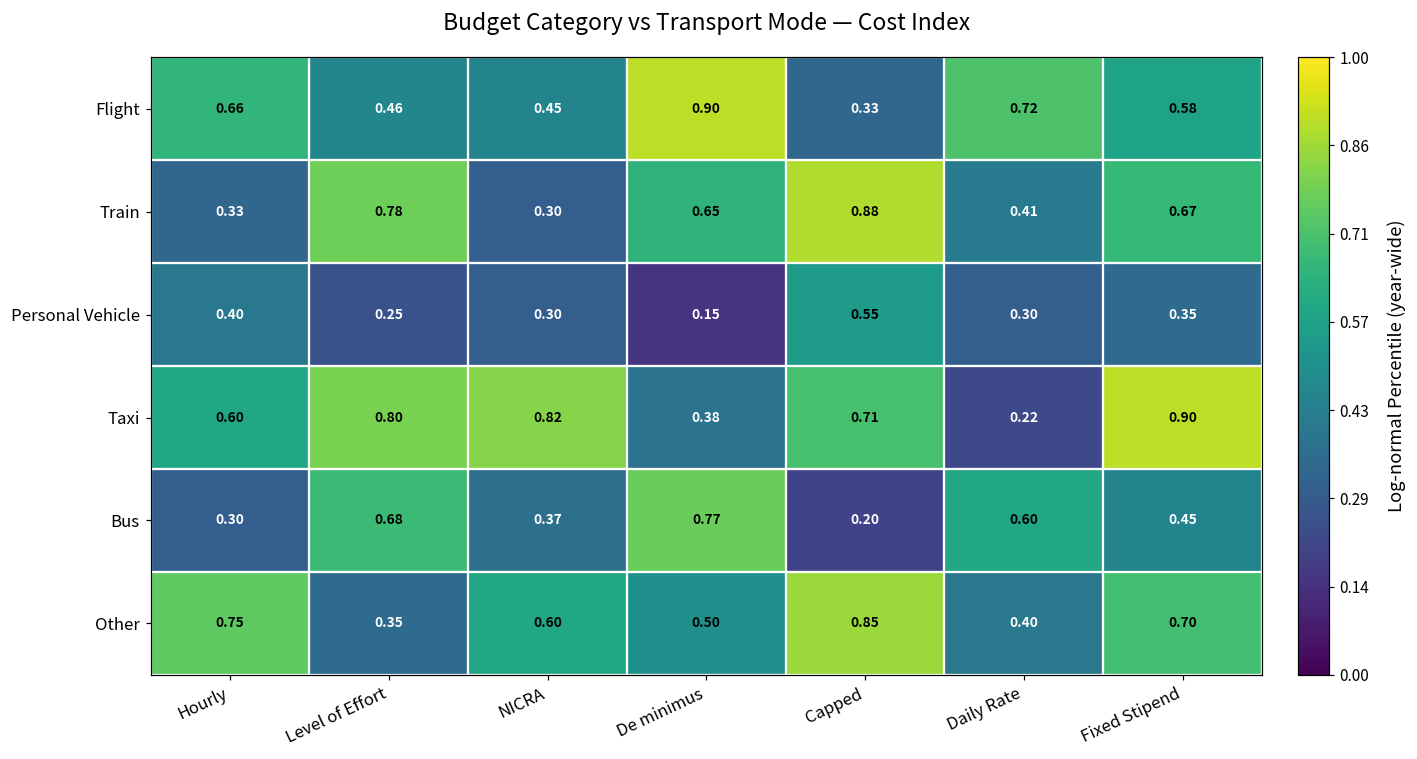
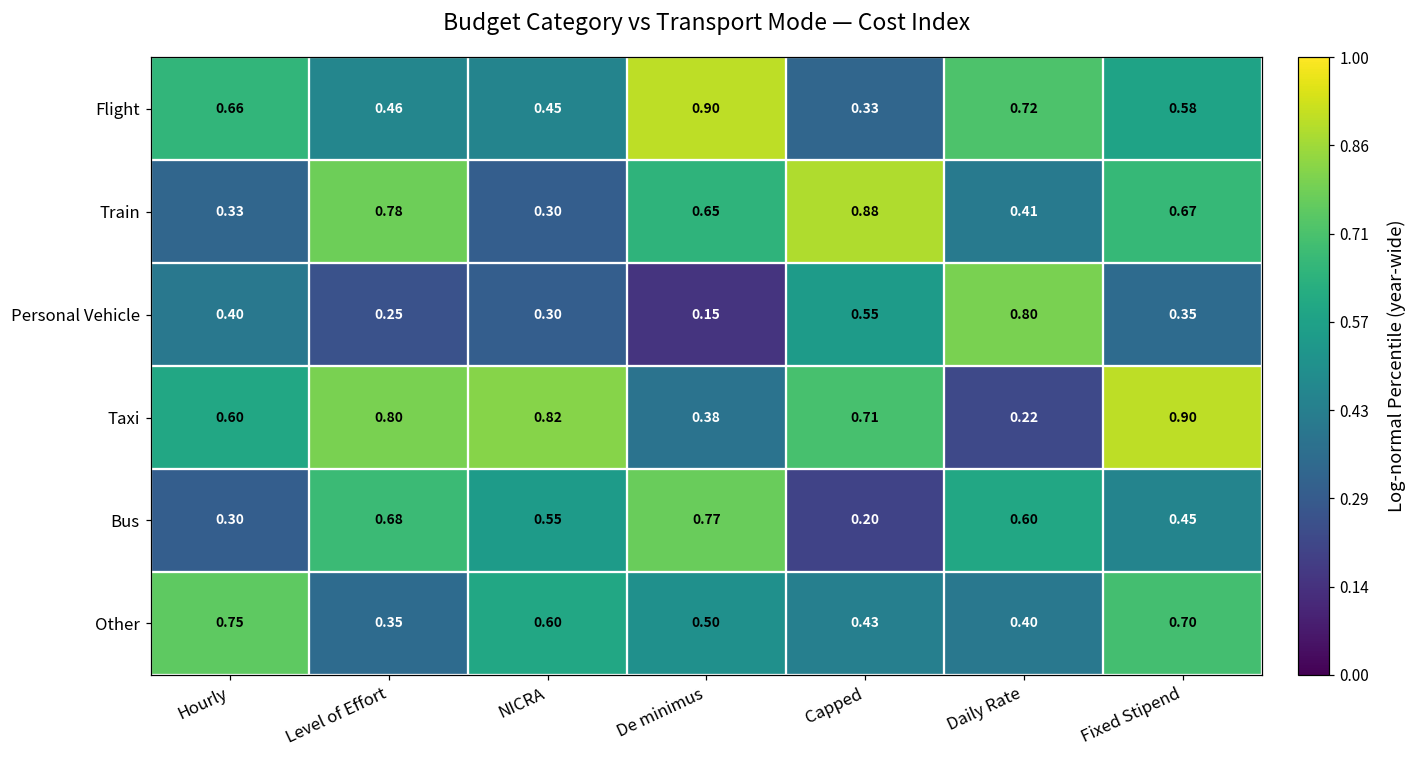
  {
    "Flight": {
      "Hourly": 0.66,
      "Level of Effort": 0.46,
      "NICRA": 0.45,
      "De minimus": 0.90,
      "Capped": 0.33,
      "Daily Rate": 0.72,
      "Fixed Stipend": 0.58
    },
    "Train": {
      "Hourly": 0.33,
      "Level of Effort": 0.78,
      "NICRA": 0.30,
      "De minimus": 0.65,
      "Capped": 0.88,
      "Daily Rate": 0.41,
      "Fixed Stipend": 0.67
    },
    "Personal Vehicle": {
      "Hourly": 0.40,
      "Level of Effort": 0.25,
      "NICRA": 0.30,
      "De minimus": 0.15,
      "Capped": 0.55,
-     "Daily Rate": 0.30,
+     "Daily Rate": 0.80,
      "Fixed Stipend": 0.35
    },
    "Taxi": {
      "Hourly": 0.60,
      "Level of Effort": 0.80,
      "NICRA": 0.82,
      "De minimus": 0.38,
      "Capped": 0.71,
      "Daily Rate": 0.22,
      "Fixed Stipend": 0.90
    },
    "Bus": {
      "Hourly": 0.30,
      "Level of Effort": 0.68,
-     "NICRA": 0.37,
+     "NICRA": 0.55,
      "De minimus": 0.77,
      "Capped": 0.20,
      "Daily Rate": 0.60,
      "Fixed Stipend": 0.45
    },
    "Other": {
      "Hourly": 0.75,
      "Level of Effort": 0.35,
      "NICRA": 0.60,
      "De minimus": 0.50,
-     "Capped": 0.85,
+     "Capped": 0.43,
      "Daily Rate": 0.40,
      "Fixed Stipend": 0.70
    }
  }
